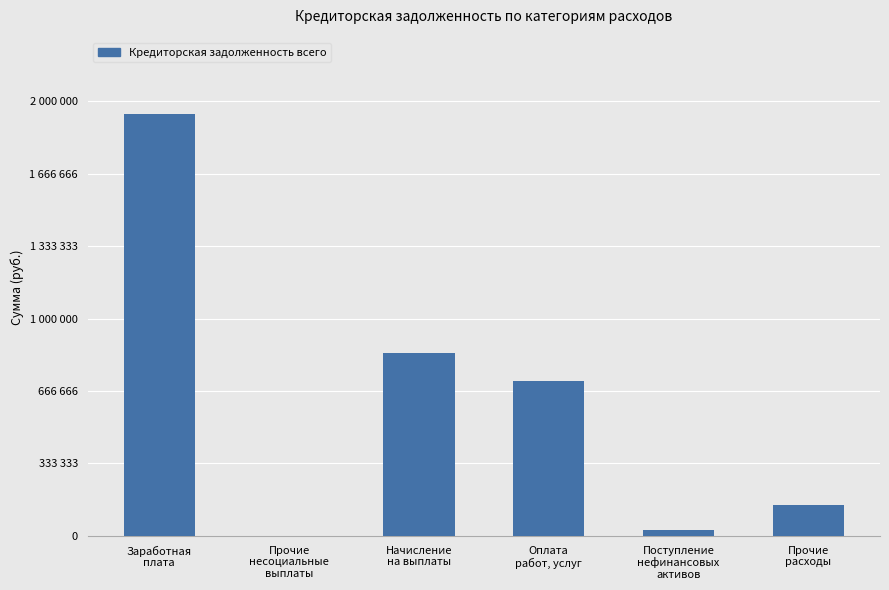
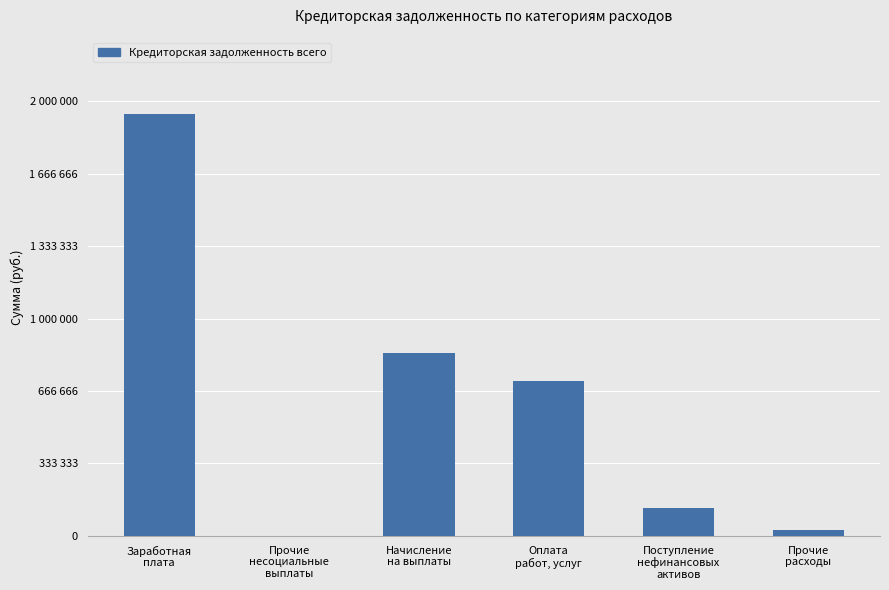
  {
    "Заработная плата": 1940000,
    "Начисление на выплаты": 840000,
    "Оплата работ, услуг": 710000,
-   "Поступление нефинансовых активов": 30000,
-   "Прочие расходы": 140000
+   "Поступление нефинансовых активов": 130000,
+   "Прочие расходы": 30000
  }
